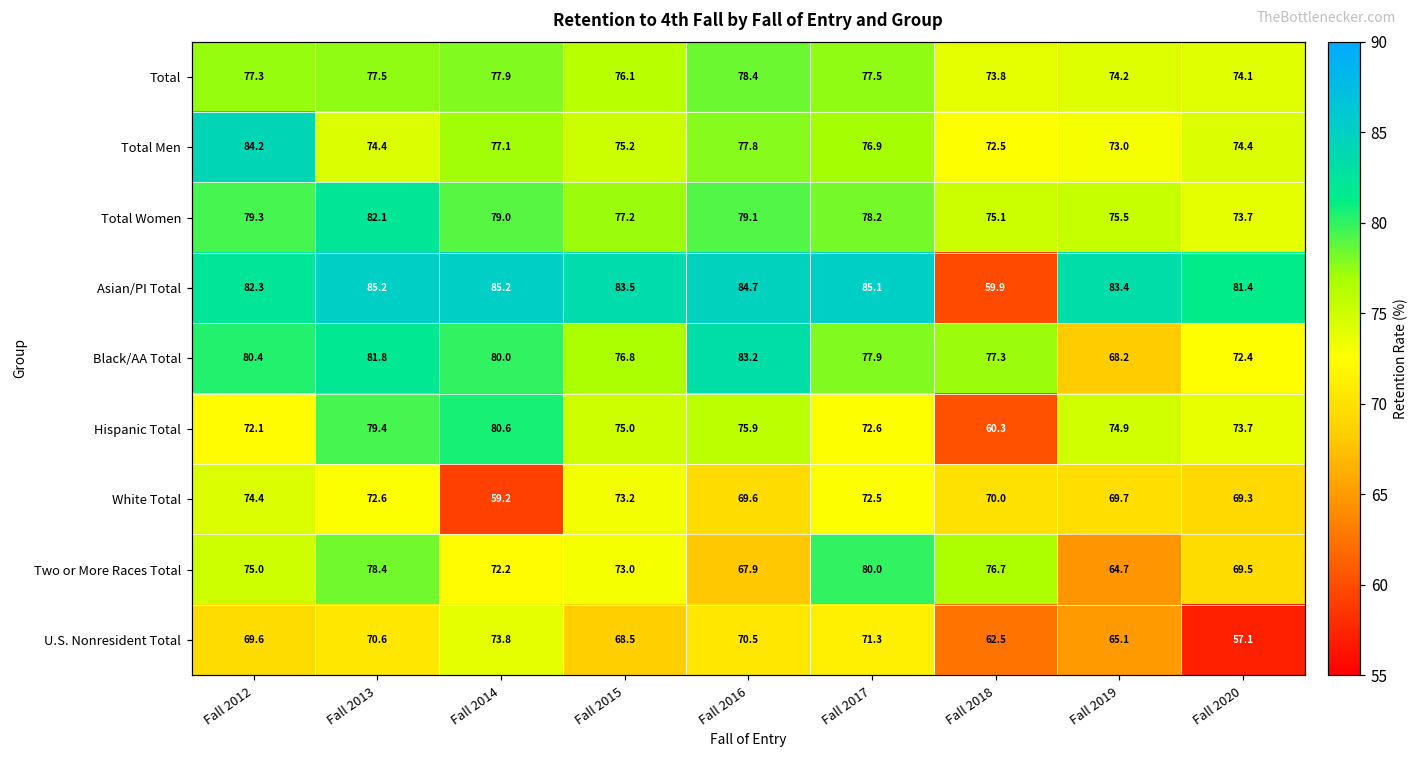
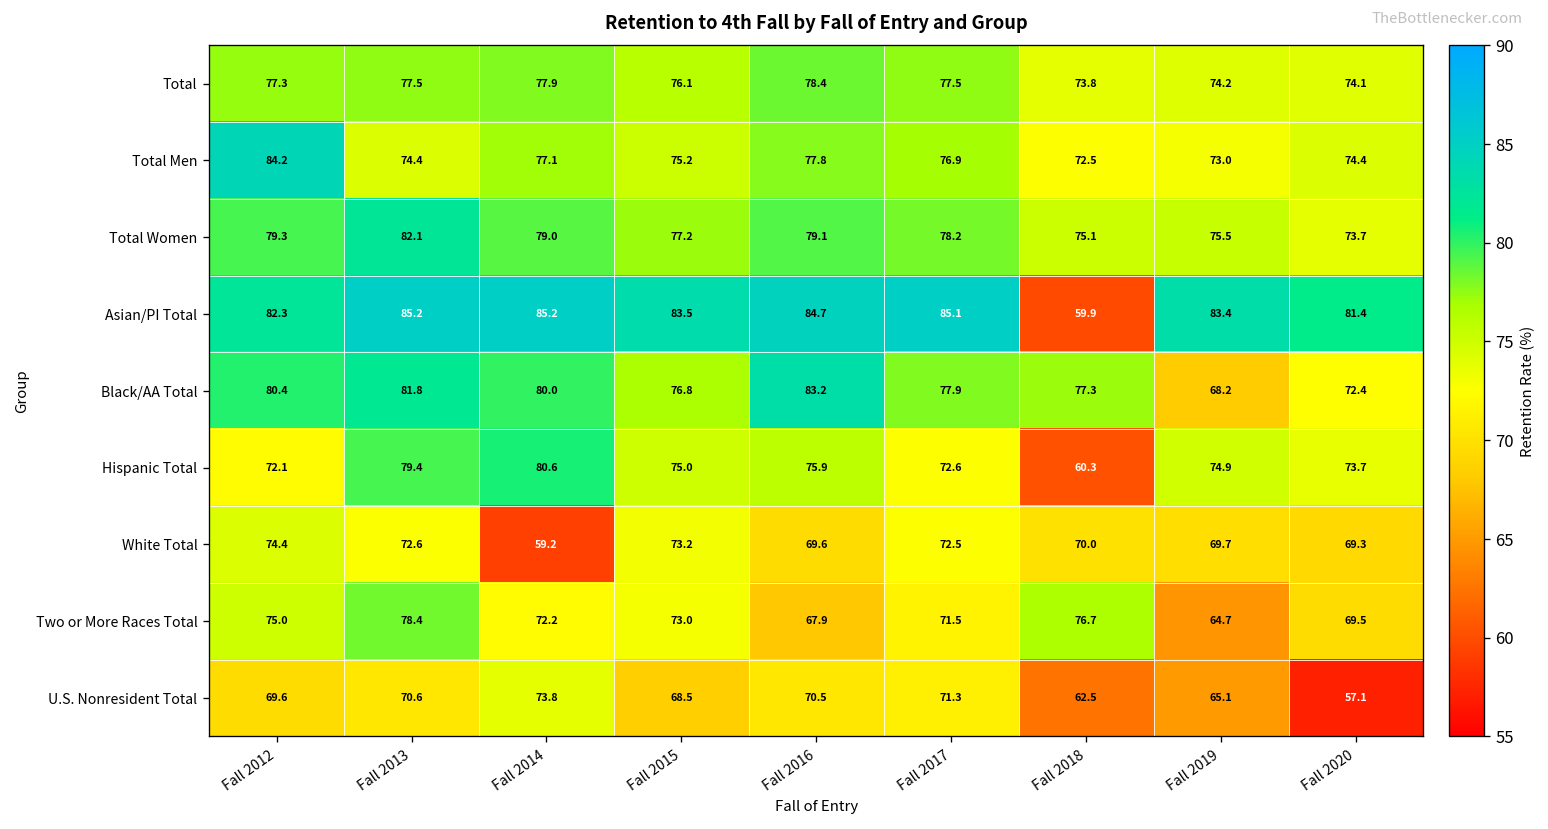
  {
    "Total": {
      "Fall 2012": 77.3,
      "Fall 2013": 77.5,
      "Fall 2014": 77.9,
      "Fall 2015": 76.1,
      "Fall 2016": 78.4,
      "Fall 2017": 77.5,
      "Fall 2018": 73.8,
      "Fall 2019": 74.2,
      "Fall 2020": 74.1
    },
    "Total Men": {
      "Fall 2012": 84.2,
      "Fall 2013": 74.4,
      "Fall 2014": 77.1,
      "Fall 2015": 75.2,
      "Fall 2016": 77.8,
      "Fall 2017": 76.9,
      "Fall 2018": 72.5,
      "Fall 2019": 73.0,
      "Fall 2020": 74.4
    },
    "Total Women": {
      "Fall 2012": 79.3,
      "Fall 2013": 82.1,
      "Fall 2014": 79.0,
      "Fall 2015": 77.2,
      "Fall 2016": 79.1,
      "Fall 2017": 78.2,
      "Fall 2018": 75.1,
      "Fall 2019": 75.5,
      "Fall 2020": 73.7
    },
    "Asian/PI Total": {
      "Fall 2012": 82.3,
      "Fall 2013": 85.2,
      "Fall 2014": 85.2,
      "Fall 2015": 83.5,
      "Fall 2016": 84.7,
      "Fall 2017": 85.1,
      "Fall 2018": 59.9,
      "Fall 2019": 83.4,
      "Fall 2020": 81.4
    },
    "Black/AA Total": {
      "Fall 2012": 80.4,
      "Fall 2013": 81.8,
      "Fall 2014": 80.0,
      "Fall 2015": 76.8,
      "Fall 2016": 83.2,
      "Fall 2017": 77.9,
      "Fall 2018": 77.3,
      "Fall 2019": 68.2,
      "Fall 2020": 72.4
    },
    "Hispanic Total": {
      "Fall 2012": 72.1,
      "Fall 2013": 79.4,
      "Fall 2014": 80.6,
      "Fall 2015": 75.0,
      "Fall 2016": 75.9,
      "Fall 2017": 72.6,
      "Fall 2018": 60.3,
      "Fall 2019": 74.9,
      "Fall 2020": 73.7
    },
    "White Total": {
      "Fall 2012": 74.4,
      "Fall 2013": 72.6,
      "Fall 2014": 59.2,
      "Fall 2015": 73.2,
      "Fall 2016": 69.6,
      "Fall 2017": 72.5,
      "Fall 2018": 70.0,
      "Fall 2019": 69.7,
      "Fall 2020": 69.3
    },
    "Two or More Races Total": {
      "Fall 2012": 75.0,
      "Fall 2013": 78.4,
      "Fall 2014": 72.2,
      "Fall 2015": 73.0,
      "Fall 2016": 67.9,
-     "Fall 2017": 80.0,
+     "Fall 2017": 71.5,
      "Fall 2018": 76.7,
      "Fall 2019": 64.7,
      "Fall 2020": 69.5
    },
    "U.S. Nonresident Total": {
      "Fall 2012": 69.6,
      "Fall 2013": 70.6,
      "Fall 2014": 73.8,
      "Fall 2015": 68.5,
      "Fall 2016": 70.5,
      "Fall 2017": 71.3,
      "Fall 2018": 62.5,
      "Fall 2019": 65.1,
      "Fall 2020": 57.1
    }
  }
